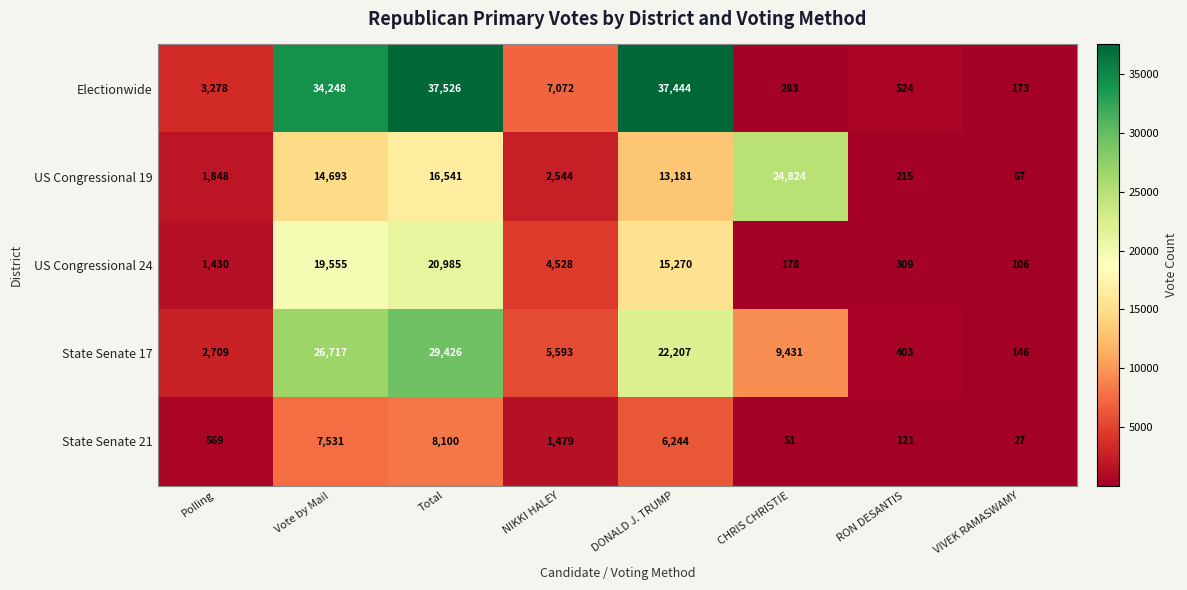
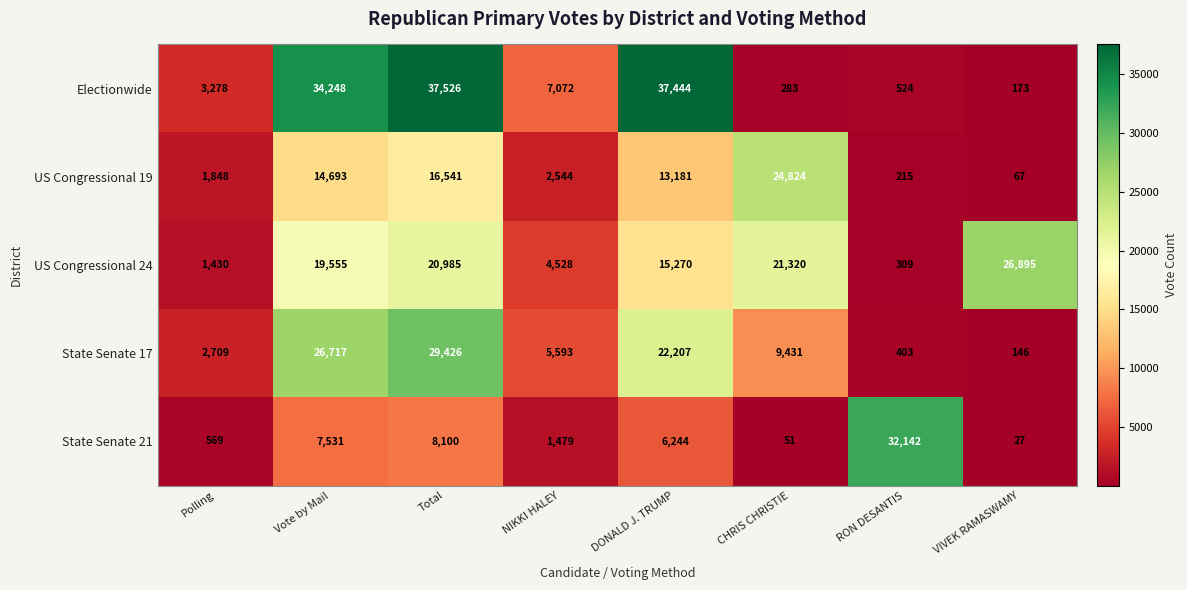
  {
    "Electionwide": {
      "Polling": "3,278",
      "Vote by Mail": "34,248",
      "Total": "37,526",
      "NIKKI HALEY": "7,072",
      "DONALD J. TRUMP": "37,444",
      "CHRIS CHRISTIE": "283",
      "RON DESANTIS": "524",
      "VIVEK RAMASWAMY": "173"
    },
    "US Congressional 19": {
      "Polling": "1,848",
      "Vote by Mail": "14,693",
      "Total": "16,541",
      "NIKKI HALEY": "2,544",
      "DONALD J. TRUMP": "13,181",
      "CHRIS CHRISTIE": "24,824",
      "RON DESANTIS": "215",
      "VIVEK RAMASWAMY": "67"
    },
    "US Congressional 24": {
      "Polling": "1,430",
      "Vote by Mail": "19,555",
      "Total": "20,985",
      "NIKKI HALEY": "4,528",
      "DONALD J. TRUMP": "15,270",
-     "CHRIS CHRISTIE": "178",
+     "CHRIS CHRISTIE": "21,320",
      "RON DESANTIS": "309",
-     "VIVEK RAMASWAMY": "106"
+     "VIVEK RAMASWAMY": "26,895"
    },
    "State Senate 17": {
      "Polling": "2,709",
      "Vote by Mail": "26,717",
      "Total": "29,426",
      "NIKKI HALEY": "5,593",
      "DONALD J. TRUMP": "22,207",
      "CHRIS CHRISTIE": "9,431",
      "RON DESANTIS": "403",
      "VIVEK RAMASWAMY": "146"
    },
    "State Senate 21": {
      "Polling": "569",
      "Vote by Mail": "7,531",
      "Total": "8,100",
      "NIKKI HALEY": "1,479",
      "DONALD J. TRUMP": "6,244",
      "CHRIS CHRISTIE": "51",
-     "RON DESANTIS": "121",
+     "RON DESANTIS": "32,142",
      "VIVEK RAMASWAMY": "27"
    }
  }
